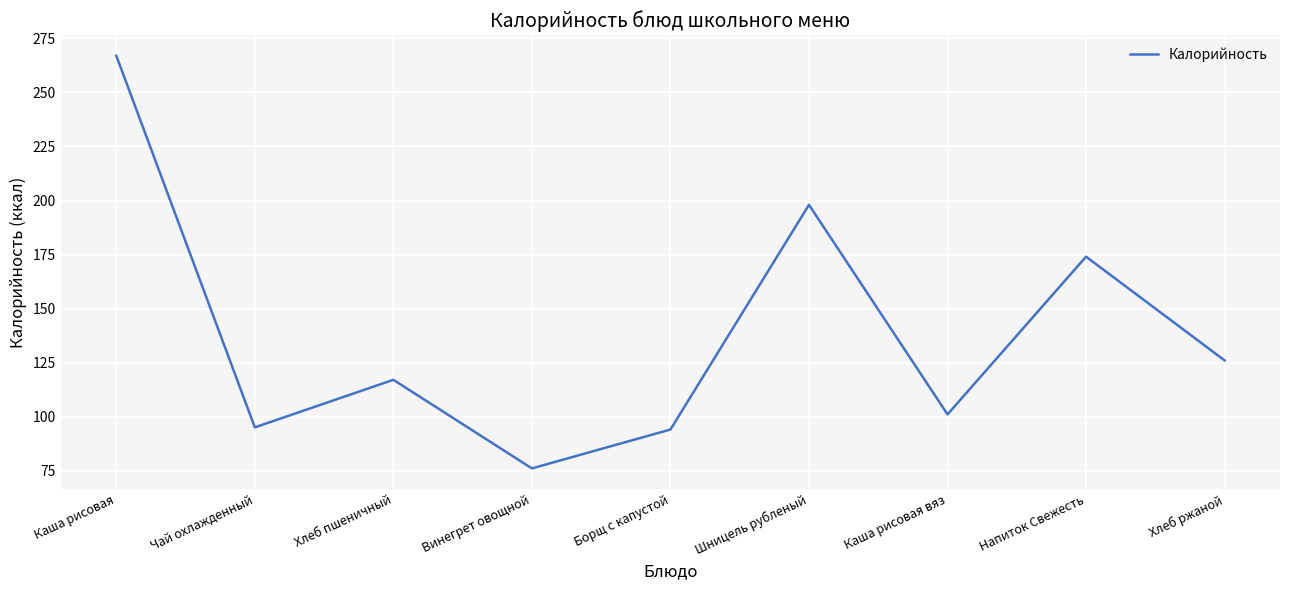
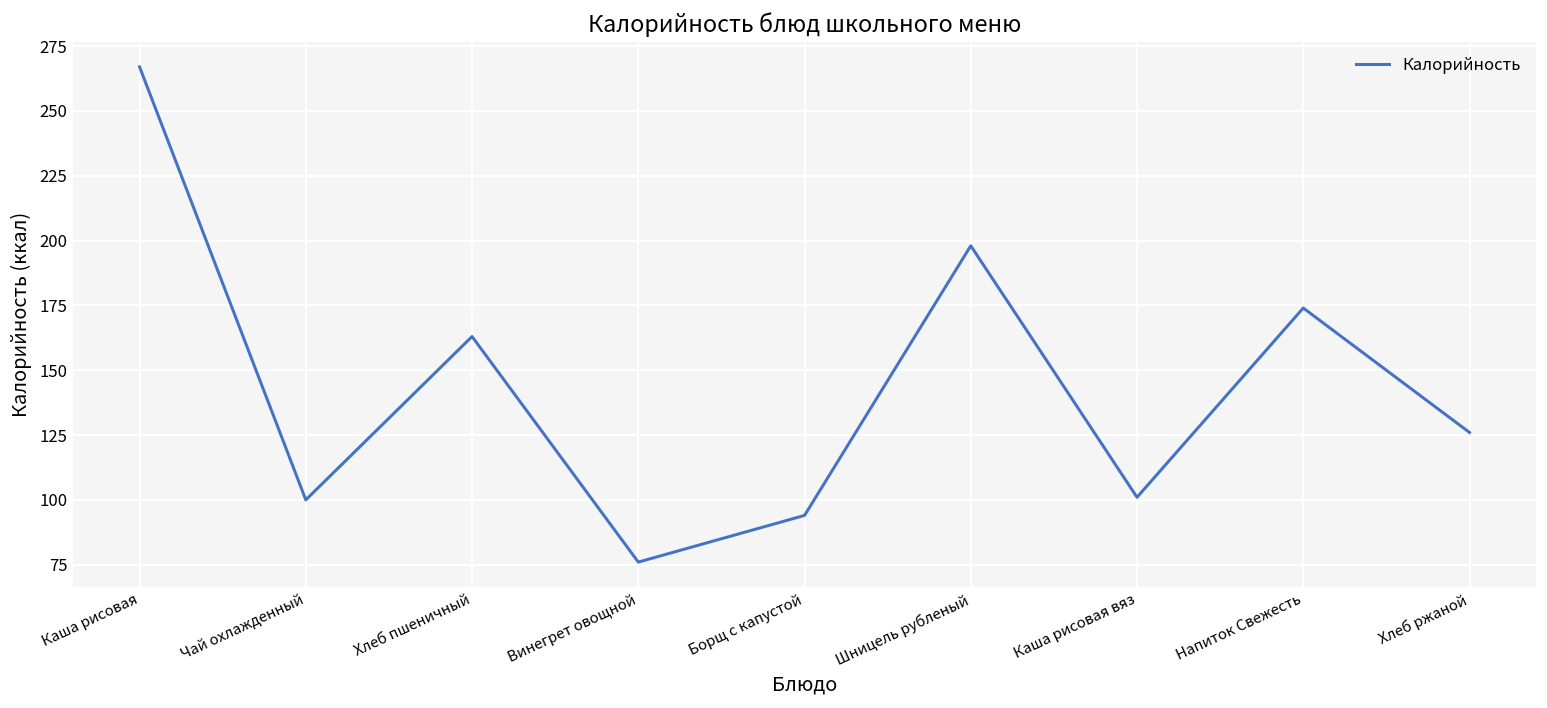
  {
    "Каша рисовая": 267,
-   "Чай охлажденный": 95,
-   "Хлеб пшеничный": 117,
+   "Чай охлажденный": 100,
+   "Хлеб пшеничный": 163,
    "Винегрет овощной": 76,
    "Борщ с капустой": 94,
    "Шницель рубленый": 198,
    "Каша рисовая вяз": 101,
    "Напиток Свежесть": 174,
    "Хлеб ржаной": 126
  }
